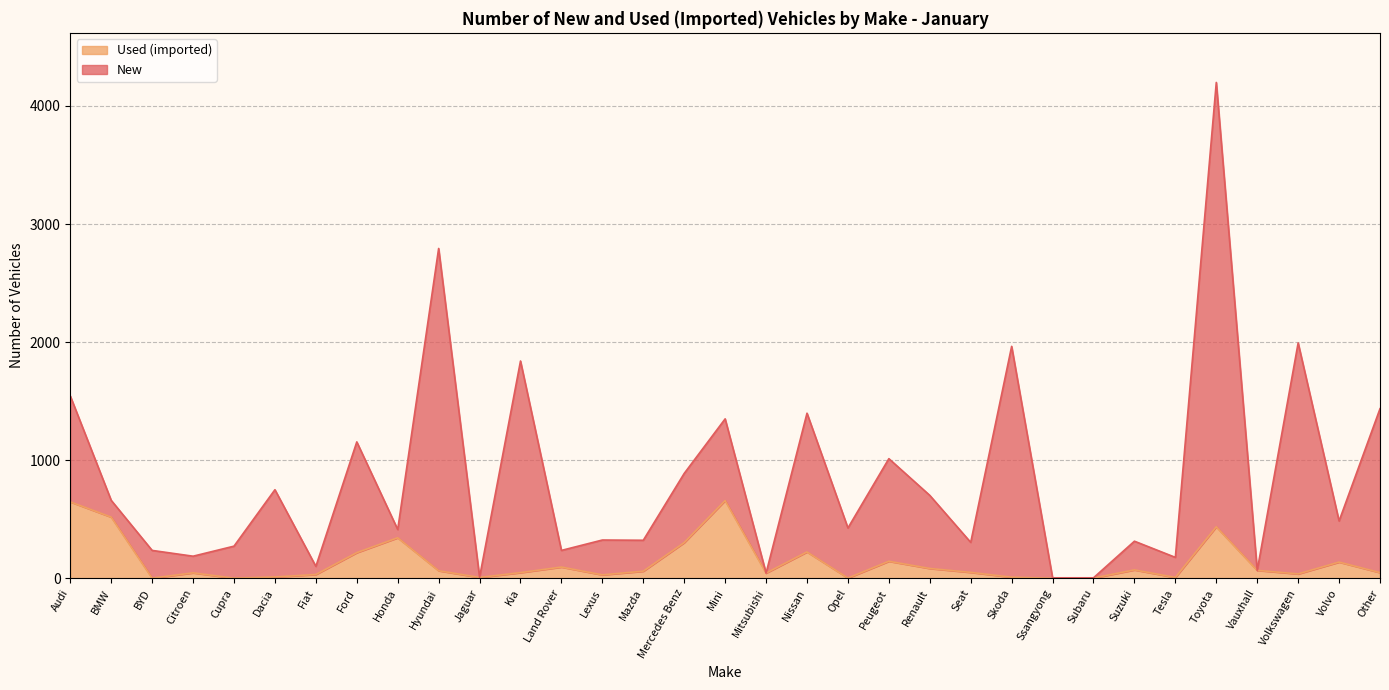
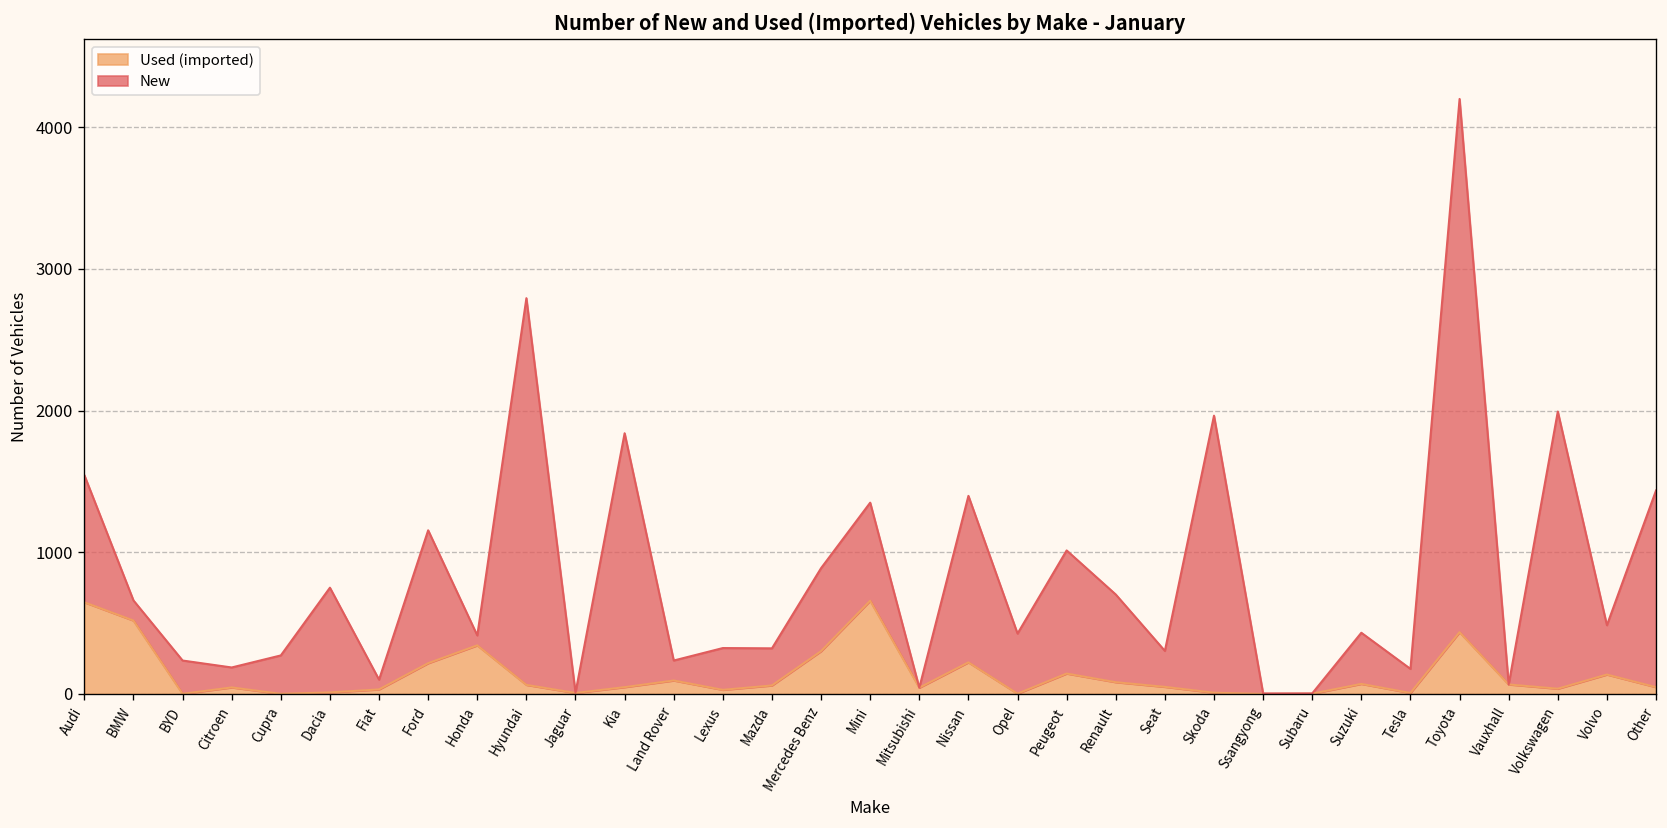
  {
    "Used (imported)": {
      "Audi": 650,
      "BMW": 520,
      "BYD": 0,
      "Citroen": 50,
      "Cupra": 0,
      "Dacia": 10,
      "Fiat": 30,
      "Ford": 220,
      "Honda": 340,
      "Hyundai": 60,
      "Kia": 50,
      "Land Rover": 100,
      "Lexus": 30,
      "Mazda": 60,
      "Mercedes Benz": 300,
      "Mini": 660,
      "Nissan": 220,
      "Opel": 0,
      "Peugeot": 140,
      "Renault": 80,
      "Seat": 50,
      "Skoda": 10,
      "Suzuki": 70,
      "Tesla": 10,
      "Toyota": 440,
      "Volkswagen": 40,
      "Volvo": 140,
      "Other": 50
    },
    "New": {
      "Audi": 900,
      "BMW": 140,
      "BYD": 240,
      "Citroen": 140,
      "Cupra": 270,
      "Dacia": 740,
      "Fiat": 70,
      "Ford": 940,
      "Honda": 70,
      "Hyundai": 2730,
      "Kia": 1790,
      "Land Rover": 140,
      "Lexus": 300,
      "Mazda": 260,
      "Mercedes Benz": 590,
      "Mini": 690,
      "Nissan": 1180,
      "Opel": 420,
      "Peugeot": 870,
      "Renault": 620,
      "Seat": 250,
      "Skoda": 1960,
-     "Suzuki": 240,
+     "Suzuki": 360,
      "Tesla": 170,
      "Toyota": 3760,
      "Volkswagen": 1960,
      "Volvo": 350,
      "Other": 1390
    }
  }
